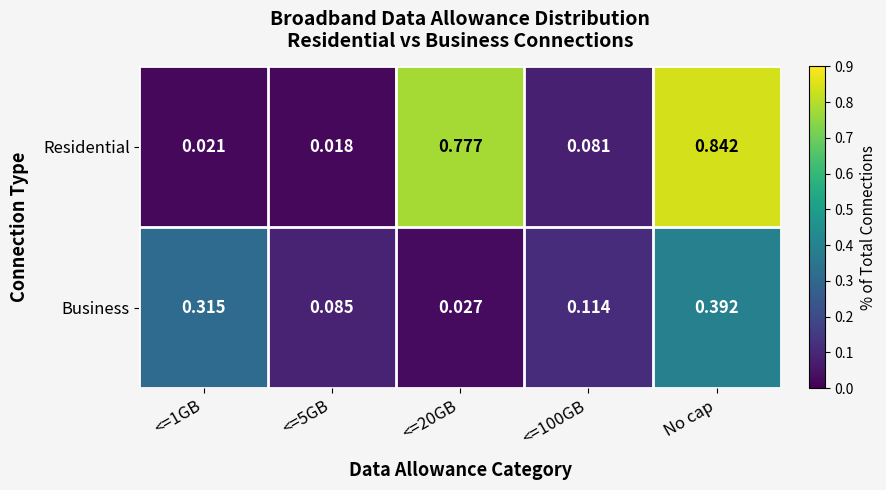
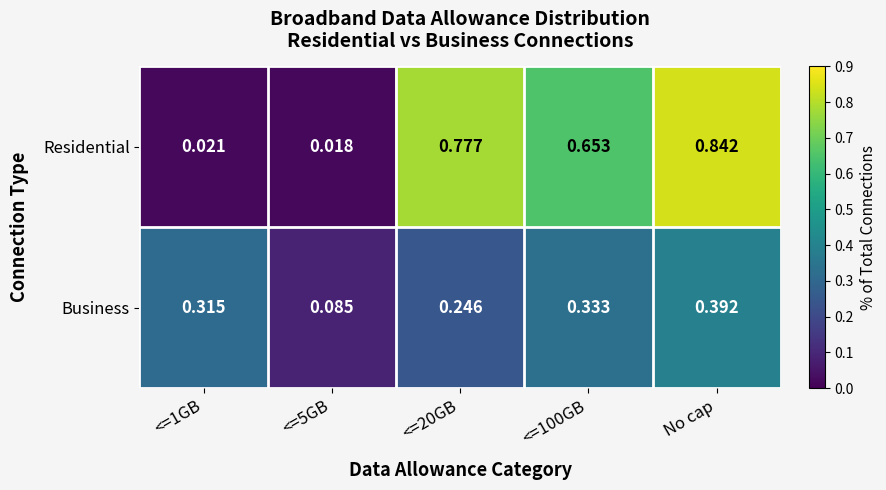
  {
    "Residential": {
      "<=1GB": 0.021,
      "<=5GB": 0.018,
      "<=20GB": 0.777,
-     "<=100GB": 0.081,
+     "<=100GB": 0.653,
      "No cap": 0.842
    },
    "Business": {
      "<=1GB": 0.315,
      "<=5GB": 0.085,
-     "<=20GB": 0.027,
-     "<=100GB": 0.114,
+     "<=20GB": 0.246,
+     "<=100GB": 0.333,
      "No cap": 0.392
    }
  }
